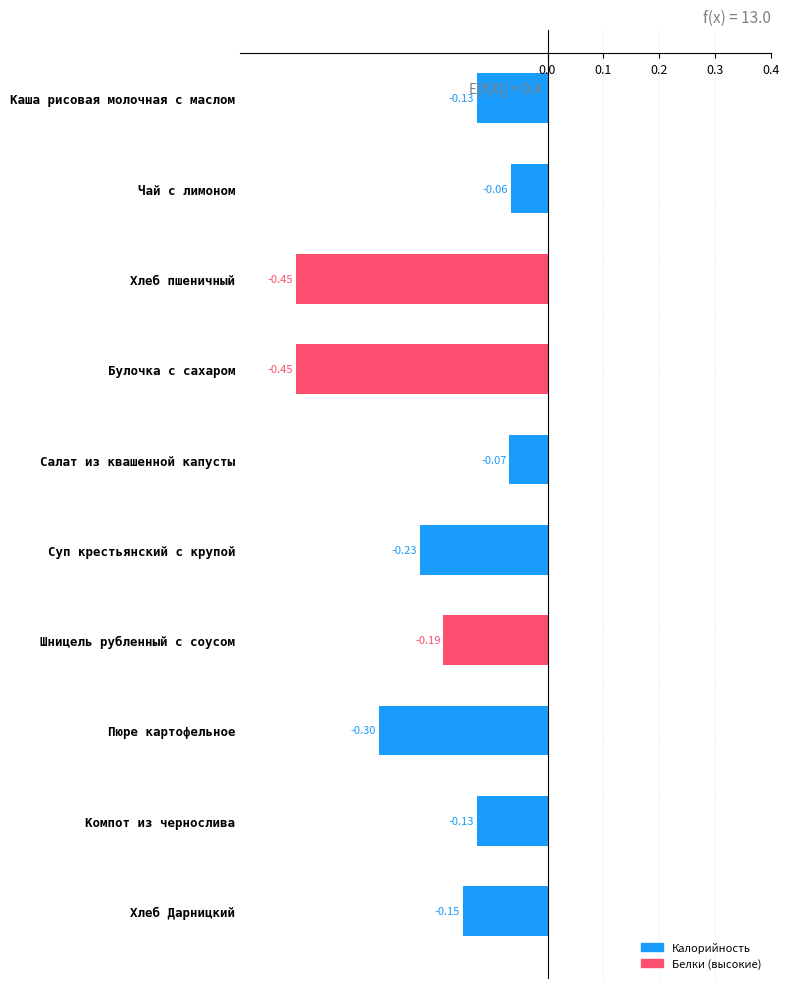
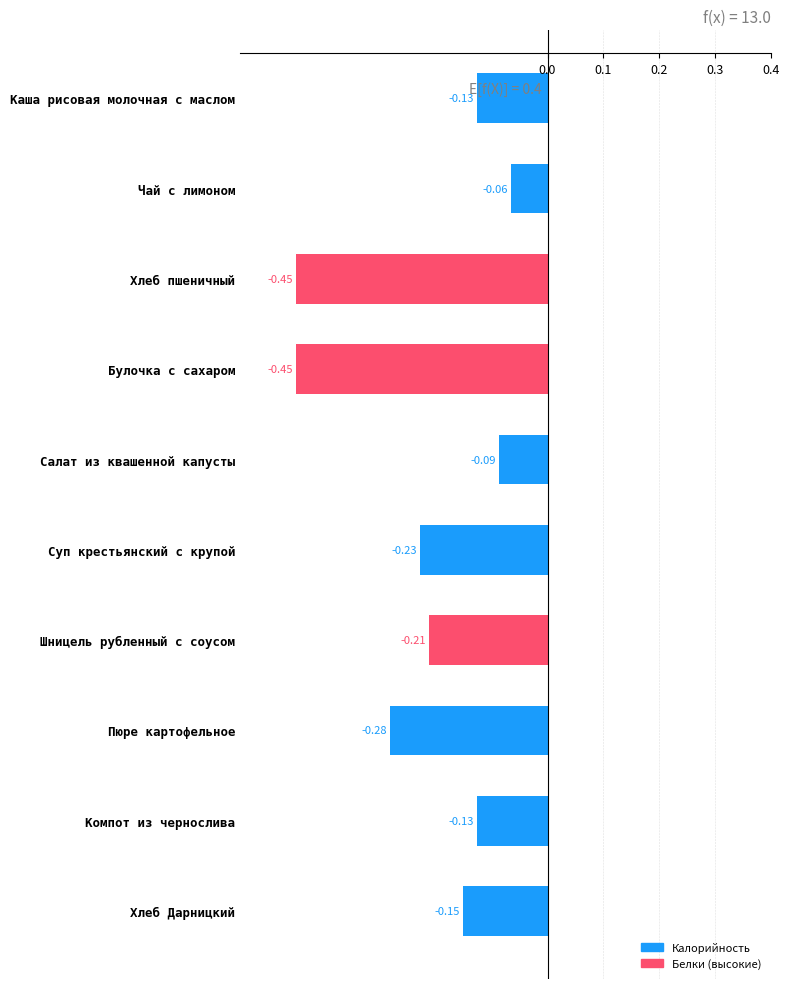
  {
    "Каша рисовая молочная с маслом": -0.13,
    "Чай с лимоном": -0.06,
    "Хлеб пшеничный": -0.45,
    "Булочка с сахаром": -0.45,
-   "Салат из квашенной капусты": -0.07,
+   "Салат из квашенной капусты": -0.09,
    "Суп крестьянский с крупой": -0.23,
-   "Шницель рубленный с соусом": -0.19,
-   "Пюре картофельное": -0.30,
+   "Шницель рубленный с соусом": -0.21,
+   "Пюре картофельное": -0.28,
    "Компот из чернослива": -0.13,
    "Хлеб Дарницкий": -0.15
  }
